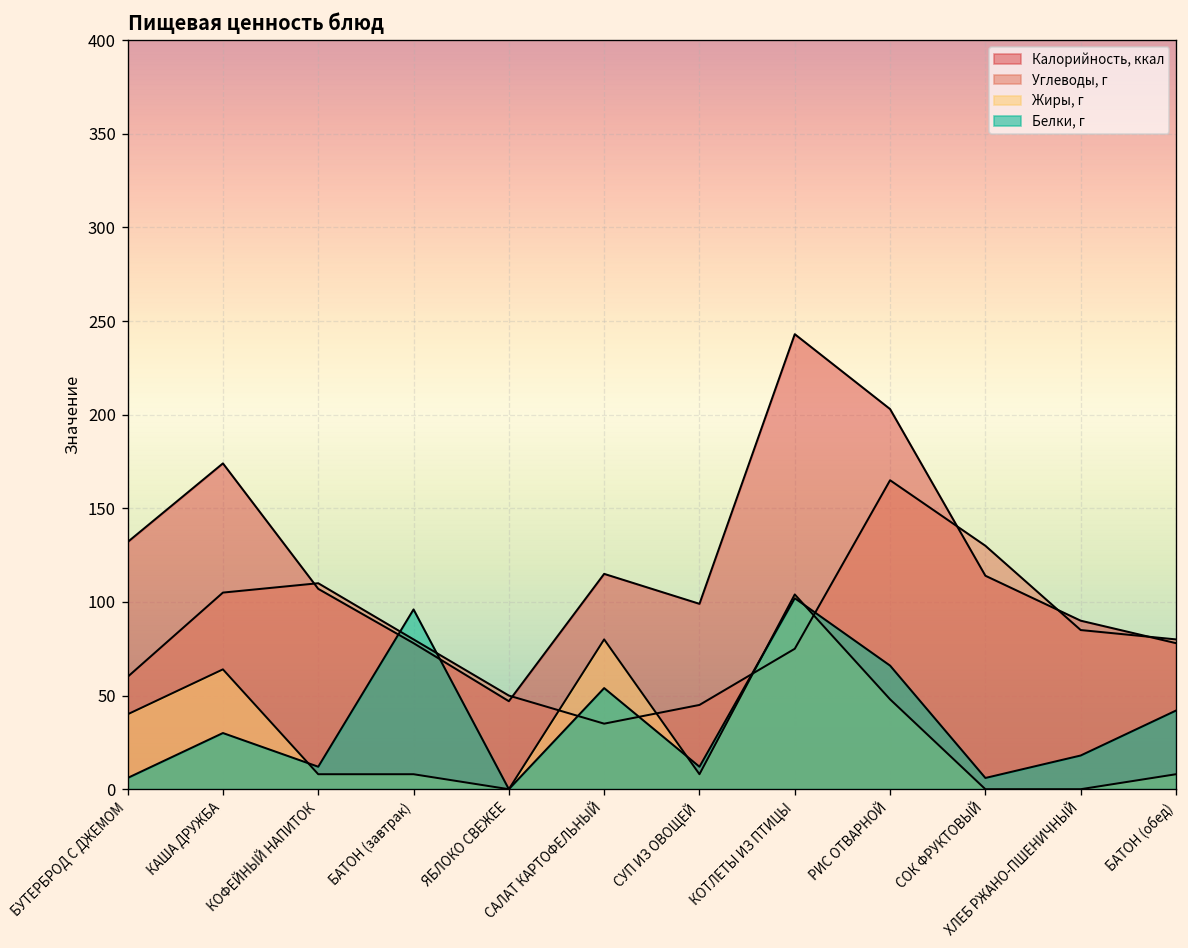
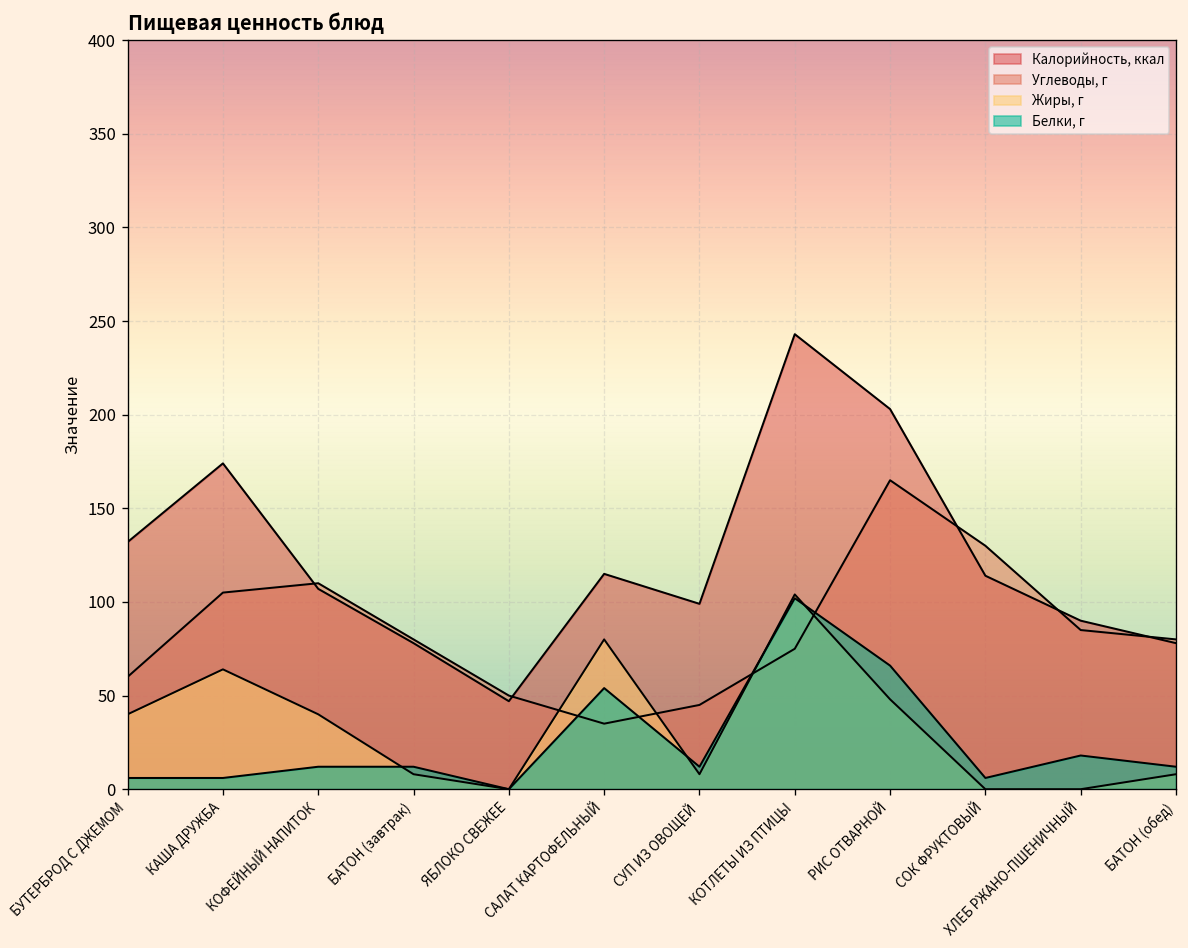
  {
    "Жиры, г": {
      "БУТЕРБРОД С ДЖЕМОМ": 40,
      "КАША ДРУЖБА": 64,
-     "КОФЕЙНЫЙ НАПИТОК": 8,
+     "КОФЕЙНЫЙ НАПИТОК": 40,
      "БАТОН (завтрак)": 8,
      "САЛАТ КАРТОФЕЛЬНЫЙ": 80,
      "СУП ИЗ ОВОЩЕЙ": 8,
      "КОТЛЕТЫ ИЗ ПТИЦЫ": 104,
      "РИС ОТВАРНОЙ": 48,
      "СОК ФРУКТОВЫЙ": 0,
      "ХЛЕБ РЖАНО-ПШЕНИЧНЫЙ": 0,
      "БАТОН (обед)": 8
    },
    "Белки, г": {
      "БУТЕРБРОД С ДЖЕМОМ": 6,
-     "КАША ДРУЖБА": 30,
+     "КАША ДРУЖБА": 6,
      "КОФЕЙНЫЙ НАПИТОК": 12,
-     "БАТОН (завтрак)": 96,
+     "БАТОН (завтрак)": 12,
      "САЛАТ КАРТОФЕЛЬНЫЙ": 54,
      "СУП ИЗ ОВОЩЕЙ": 12,
      "КОТЛЕТЫ ИЗ ПТИЦЫ": 102,
      "РИС ОТВАРНОЙ": 66,
      "СОК ФРУКТОВЫЙ": 6,
      "ХЛЕБ РЖАНО-ПШЕНИЧНЫЙ": 18,
-     "БАТОН (обед)": 42
+     "БАТОН (обед)": 12
    }
  }
